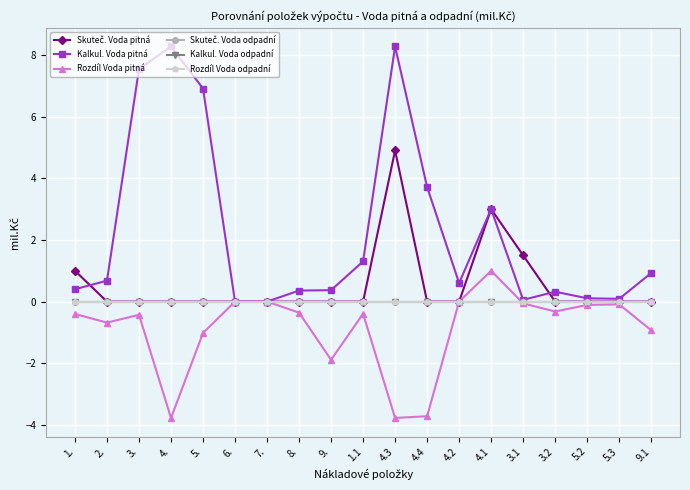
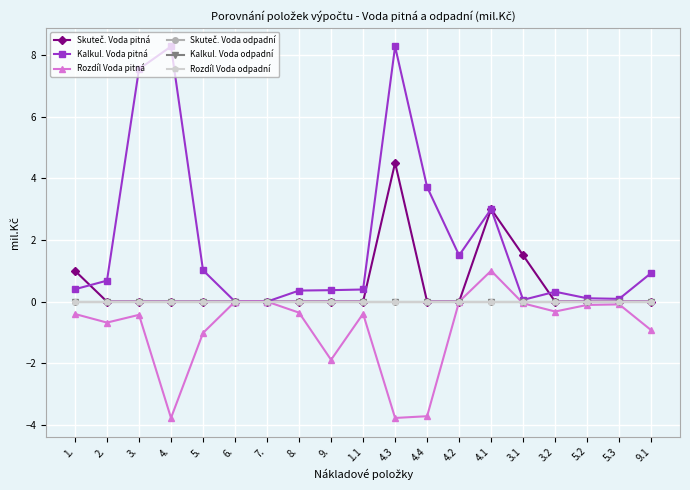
  {
    "Skuteč. Voda pitná": {
      "1.": 1.0,
-     "4.3": 4.9,
+     "4.3": 4.5,
      "3.1": 1.5
    },
    "Kalkul. Voda pitná": {
      "1.": 0.4,
      "2.": 0.7,
-     "5.": 6.9,
+     "5.": 1.0,
      "8.": 0.4,
      "9.": 0.4,
-     "1.1": 1.3,
+     "1.1": 0.4,
      "4.3": 8.3,
      "4.4": 3.7,
-     "4.2": 0.6,
+     "4.2": 1.5,
      "3.2": 0.3,
      "5.2": 0.1,
      "5.3": 0.1,
      "9.1": 0.9
    },
    "Rozdíl Voda pitná": {
      "1.": -0.4,
      "2.": -0.7,
      "3.": -0.4,
      "4.": -3.8,
      "5.": -1.0,
      "8.": -0.4,
      "9.": -1.9,
      "1.1": -0.4,
      "4.3": -3.8,
      "4.4": -3.7,
      "4.1": 1.0,
      "3.2": -0.3,
      "5.2": -0.1,
      "5.3": -0.1,
      "9.1": -0.9
    },
    "Rozdíl Voda odpadní": {
      "1.": 0.0,
      "4.3": 0.0,
      "4.1": 0.0
    }
  }
